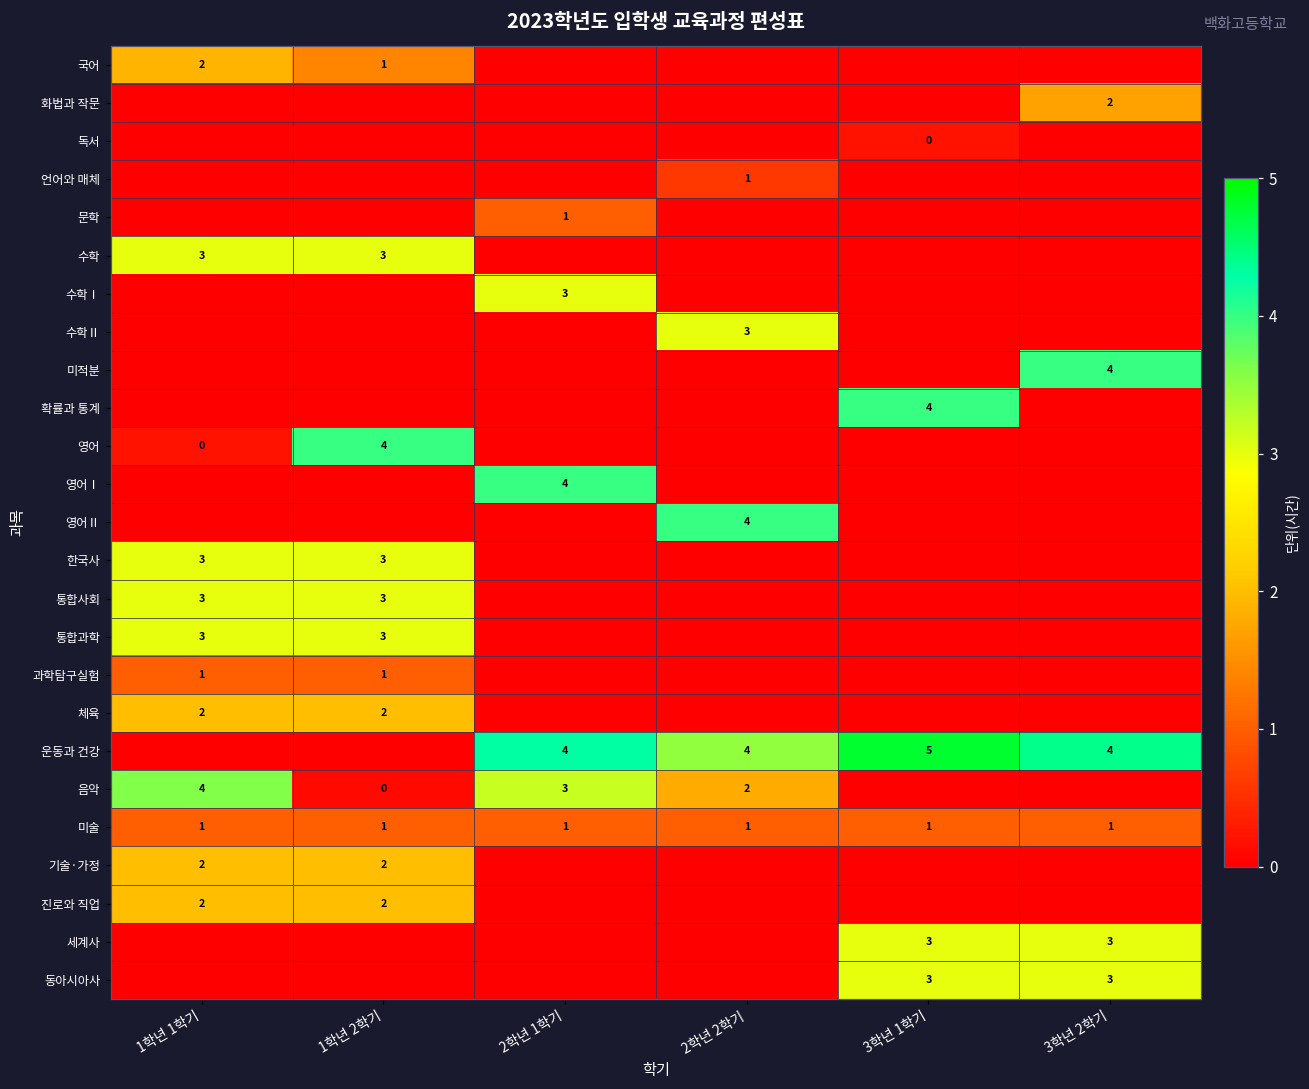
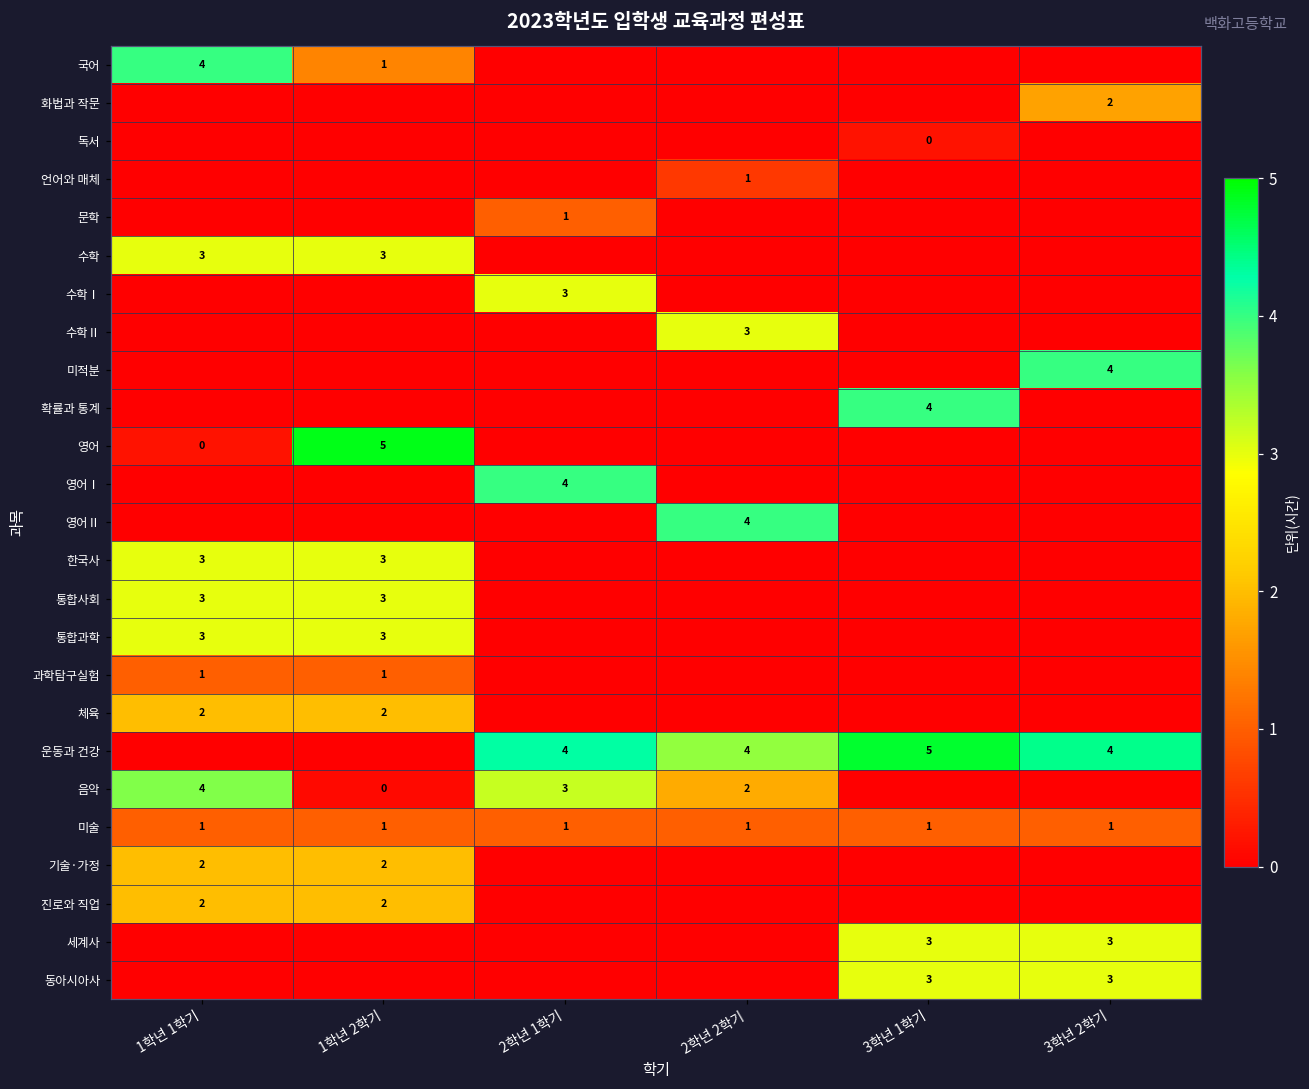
  {
    "국어": {
-     "1학년 1학기": 2,
+     "1학년 1학기": 4,
      "1학년 2학기": 1
    },
    "화법과 작문": {
      "3학년 2학기": 2
    },
    "독서": {
      "3학년 1학기": 0
    },
    "언어와 매체": {
      "2학년 2학기": 1
    },
    "문학": {
      "2학년 1학기": 1
    },
    "수학": {
      "1학년 1학기": 3,
      "1학년 2학기": 3
    },
    "수학Ⅰ": {
      "2학년 1학기": 3
    },
    "수학Ⅱ": {
      "2학년 2학기": 3
    },
    "미적분": {
      "3학년 2학기": 4
    },
    "확률과 통계": {
      "3학년 1학기": 4
    },
    "영어": {
      "1학년 1학기": 0,
-     "1학년 2학기": 4
+     "1학년 2학기": 5
    },
    "영어Ⅰ": {
      "2학년 1학기": 4
    },
    "영어Ⅱ": {
      "2학년 2학기": 4
    },
    "한국사": {
      "1학년 1학기": 3,
      "1학년 2학기": 3
    },
    "통합사회": {
      "1학년 1학기": 3,
      "1학년 2학기": 3
    },
    "통합과학": {
      "1학년 1학기": 3,
      "1학년 2학기": 3
    },
    "과학탐구실험": {
      "1학년 1학기": 1,
      "1학년 2학기": 1
    },
    "체육": {
      "1학년 1학기": 2,
      "1학년 2학기": 2
    },
    "운동과 건강": {
      "2학년 1학기": 4,
      "2학년 2학기": 4,
      "3학년 1학기": 5,
      "3학년 2학기": 4
    },
    "음악": {
      "1학년 1학기": 4,
      "1학년 2학기": 0,
      "2학년 1학기": 3,
      "2학년 2학기": 2
    },
    "미술": {
      "1학년 1학기": 1,
      "1학년 2학기": 1,
      "2학년 1학기": 1,
      "2학년 2학기": 1,
      "3학년 1학기": 1,
      "3학년 2학기": 1
    },
    "기술·가정": {
      "1학년 1학기": 2,
      "1학년 2학기": 2
    },
    "진로와 직업": {
      "1학년 1학기": 2,
      "1학년 2학기": 2
    },
    "세계사": {
      "3학년 1학기": 3,
      "3학년 2학기": 3
    },
    "동아시아사": {
      "3학년 1학기": 3,
      "3학년 2학기": 3
    }
  }
